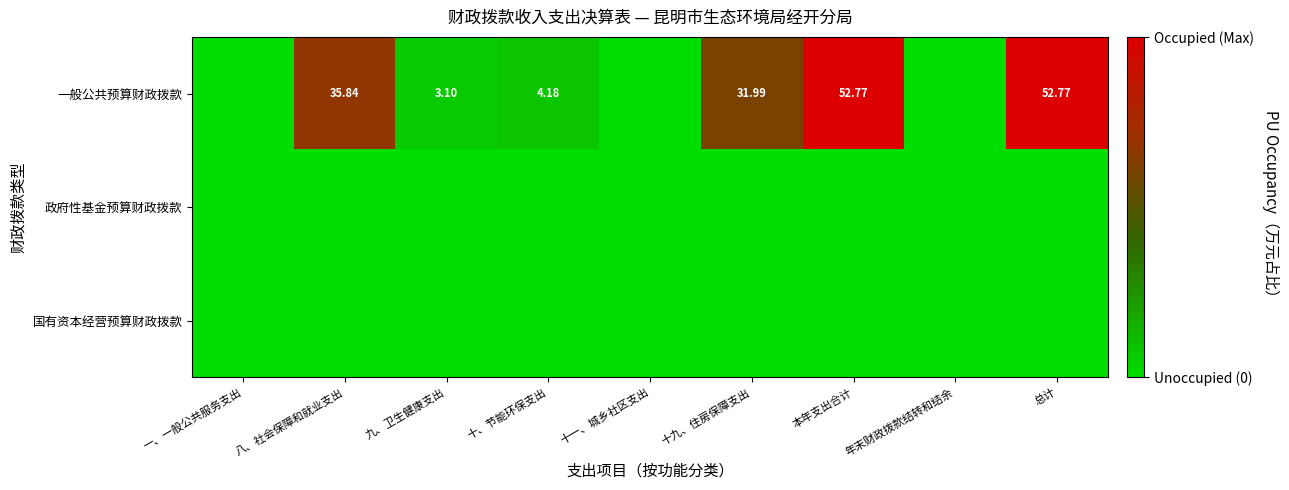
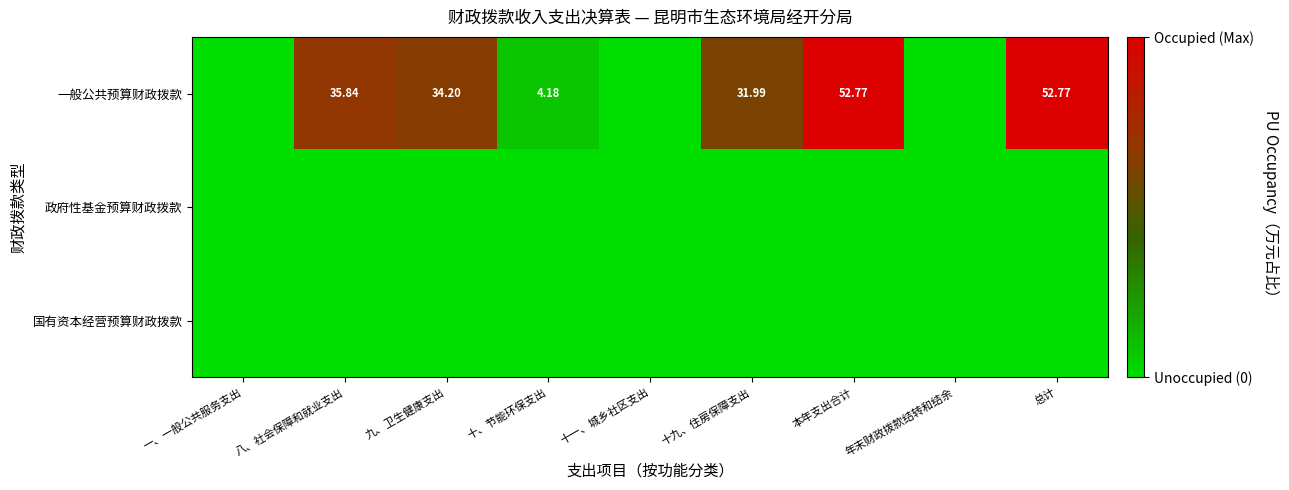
  {
    "一般公共预算财政拨款": {
      "八、社会保障和就业支出": 35.84,
-     "九、卫生健康支出": 3.10,
+     "九、卫生健康支出": 34.20,
      "十、节能环保支出": 4.18,
      "十九、住房保障支出": 31.99,
      "本年支出合计": 52.77,
      "总计": 52.77
    }
  }
